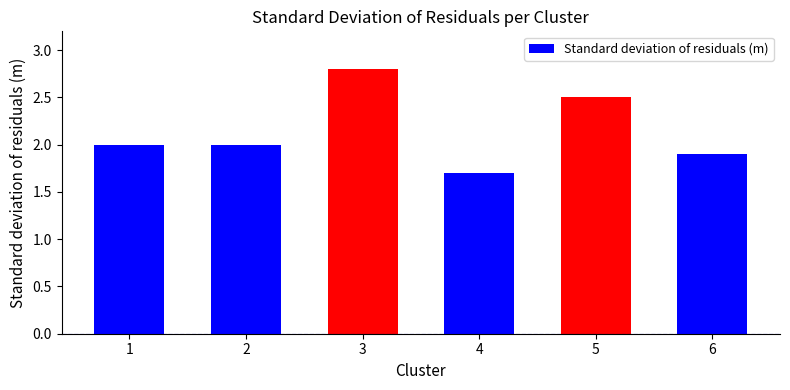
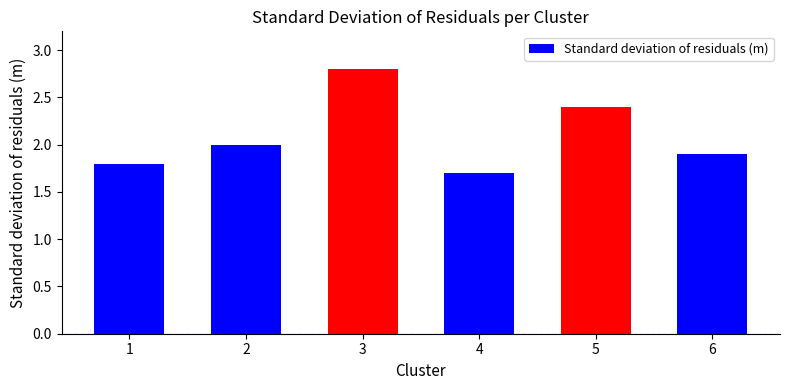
  {
-   "1": 2.0,
+   "1": 1.8,
    "2": 2.0,
    "3": 2.8,
    "4": 1.7,
-   "5": 2.5,
+   "5": 2.4,
    "6": 1.9
  }
